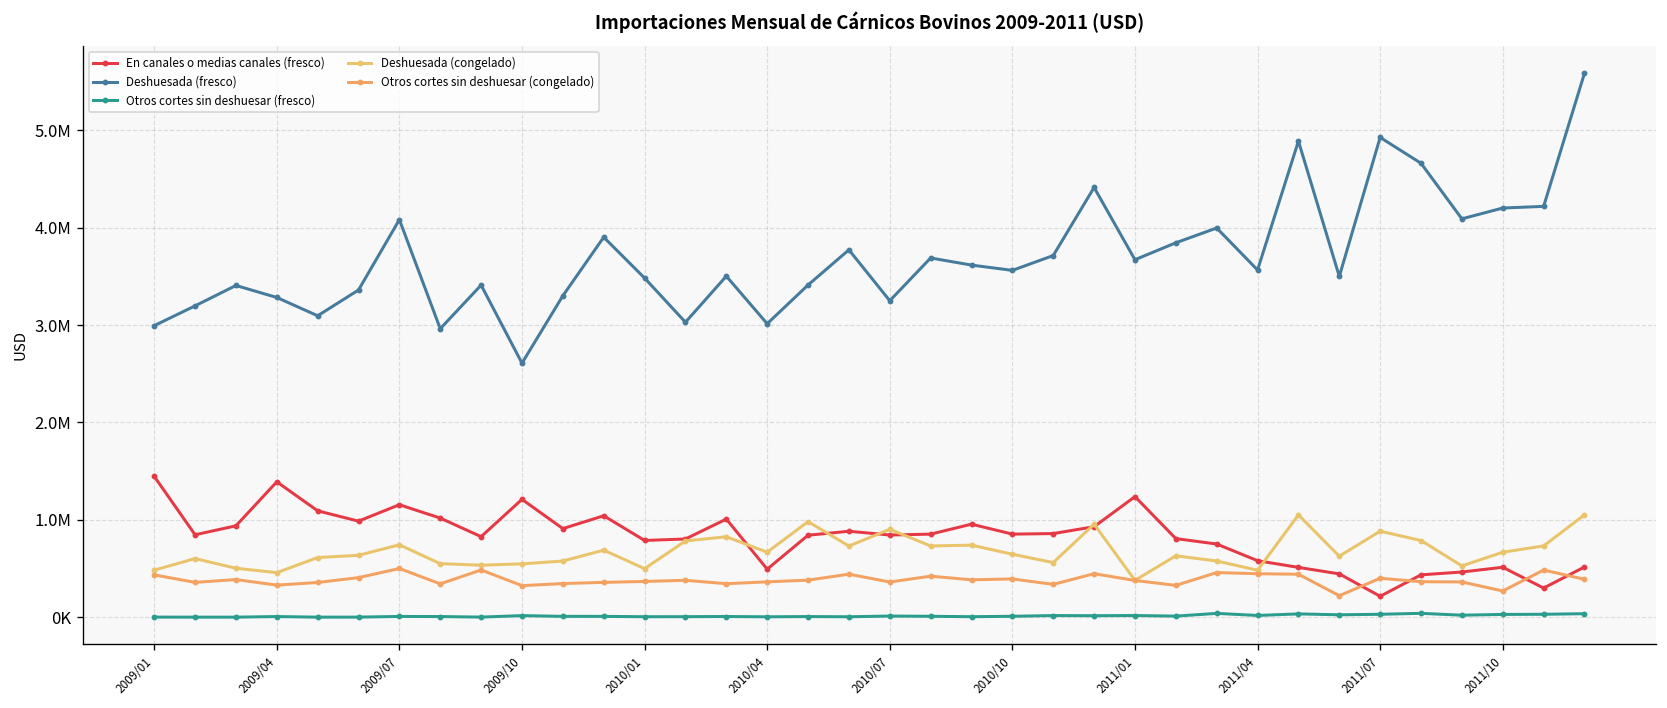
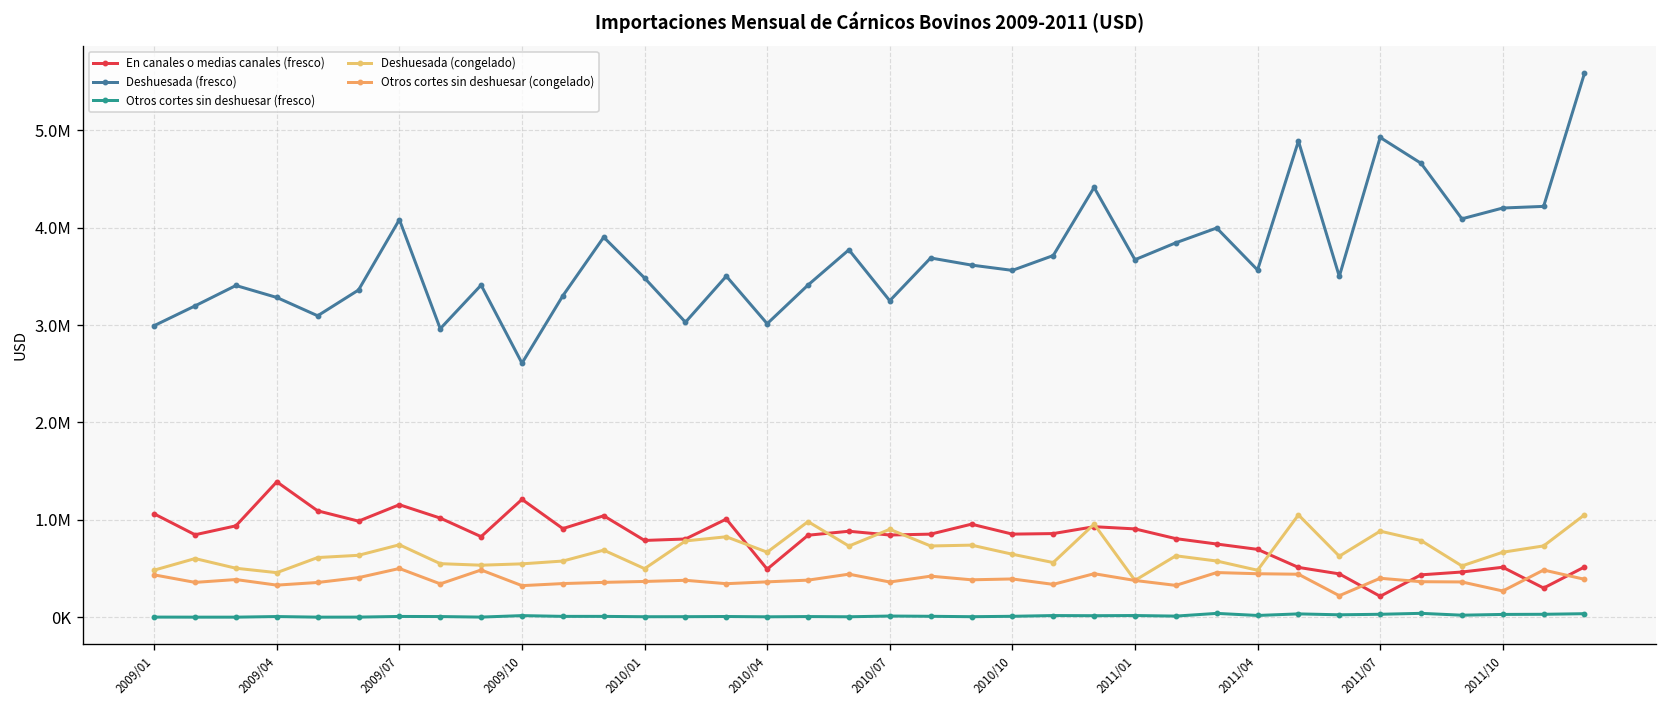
  {
    "En canales o medias canales (fresco)": {
-     "2009/01": 1400000,
+     "2009/01": 1100000,
      "2009/04": 1400000,
      "2009/07": 1200000,
      "2009/10": 1200000,
      "2010/01": 800000,
      "2010/04": 500000,
      "2010/07": 800000,
      "2010/10": 900000,
-     "2011/01": 1200000,
-     "2011/04": 600000,
+     "2011/01": 900000,
+     "2011/04": 700000,
      "2011/07": 200000,
      "2011/10": 500000
    }
  }
